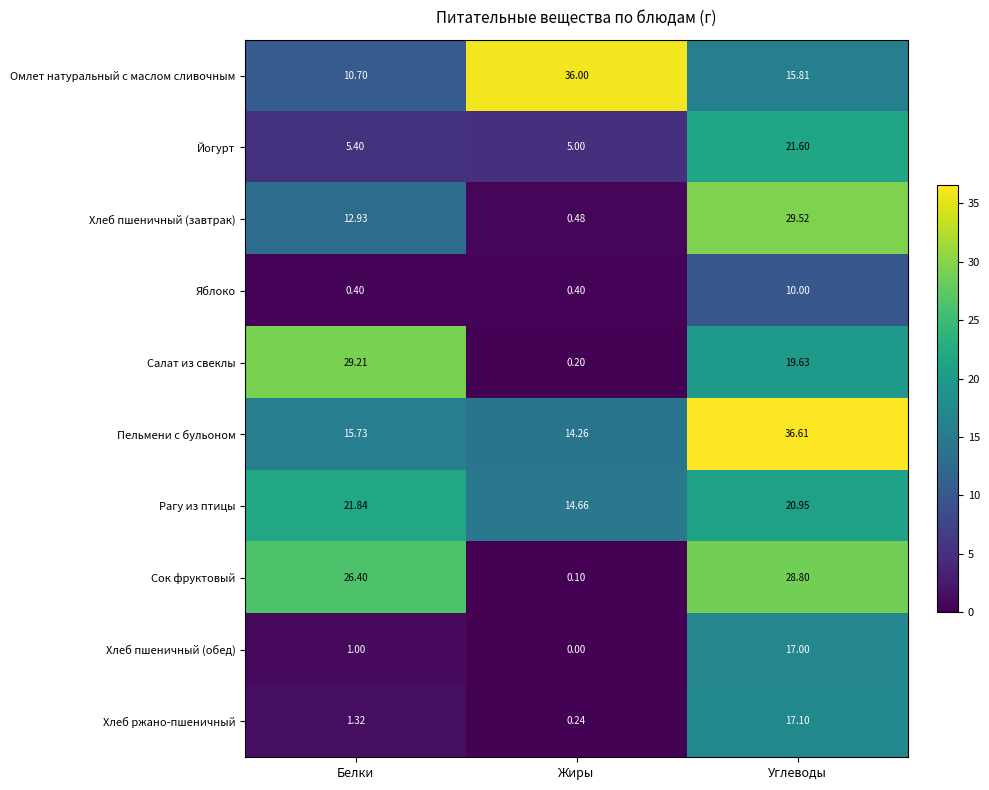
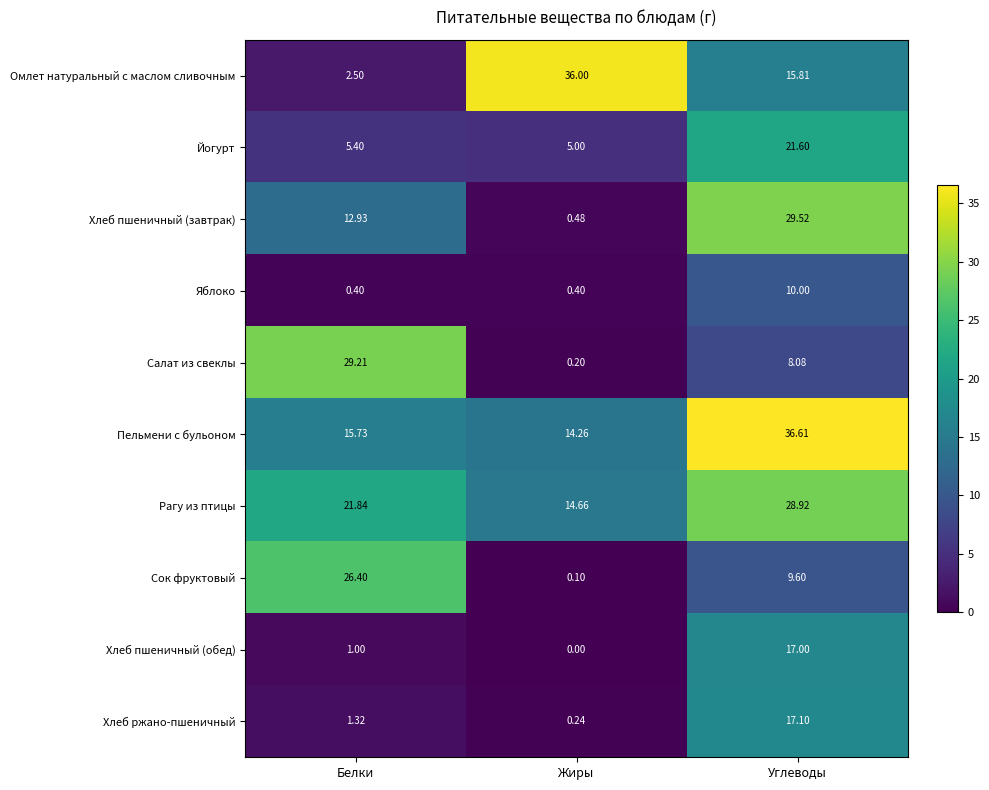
  {
    "Омлет натуральный с маслом сливочным": {
-     "Белки": 10.70,
+     "Белки": 2.50,
      "Жиры": 36.00,
      "Углеводы": 15.81
    },
    "Йогурт": {
      "Белки": 5.40,
      "Жиры": 5.00,
      "Углеводы": 21.60
    },
    "Хлеб пшеничный (завтрак)": {
      "Белки": 12.93,
      "Жиры": 0.48,
      "Углеводы": 29.52
    },
    "Яблоко": {
      "Белки": 0.40,
      "Жиры": 0.40,
      "Углеводы": 10.00
    },
    "Салат из свеклы": {
      "Белки": 29.21,
      "Жиры": 0.20,
-     "Углеводы": 19.63
+     "Углеводы": 8.08
    },
    "Пельмени с бульоном": {
      "Белки": 15.73,
      "Жиры": 14.26,
      "Углеводы": 36.61
    },
    "Рагу из птицы": {
      "Белки": 21.84,
      "Жиры": 14.66,
-     "Углеводы": 20.95
+     "Углеводы": 28.92
    },
    "Сок фруктовый": {
      "Белки": 26.40,
      "Жиры": 0.10,
-     "Углеводы": 28.80
+     "Углеводы": 9.60
    },
    "Хлеб пшеничный (обед)": {
      "Белки": 1.00,
      "Жиры": 0.00,
      "Углеводы": 17.00
    },
    "Хлеб ржано-пшеничный": {
      "Белки": 1.32,
      "Жиры": 0.24,
      "Углеводы": 17.10
    }
  }
